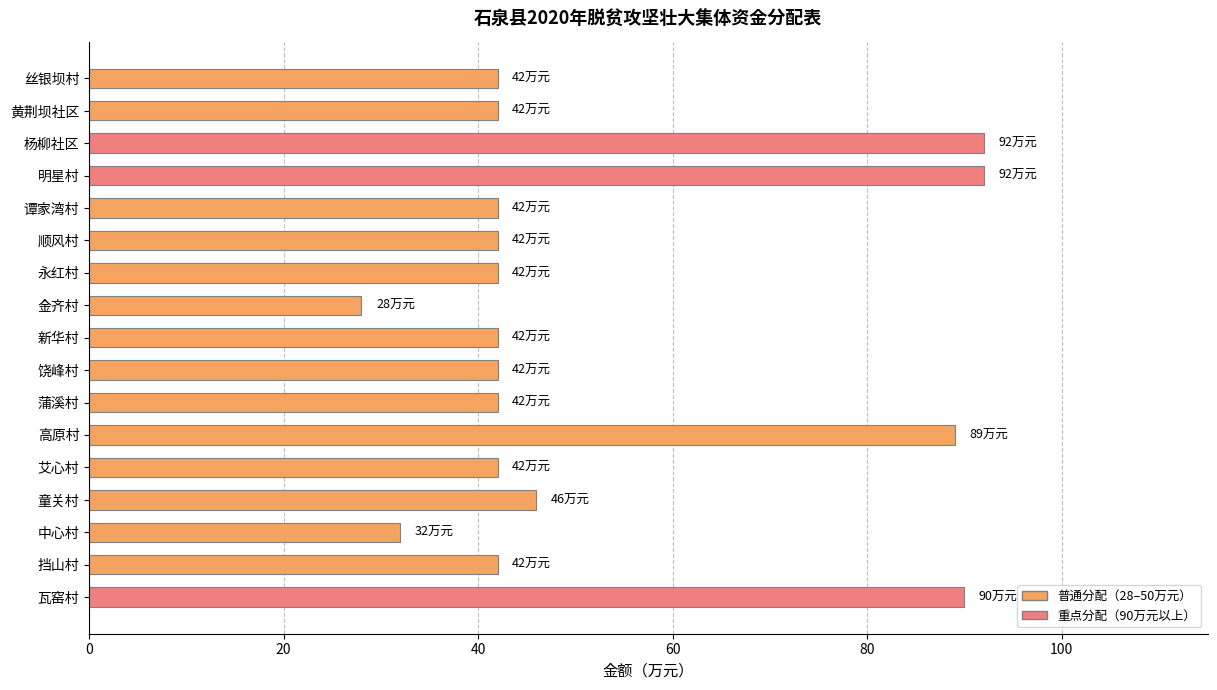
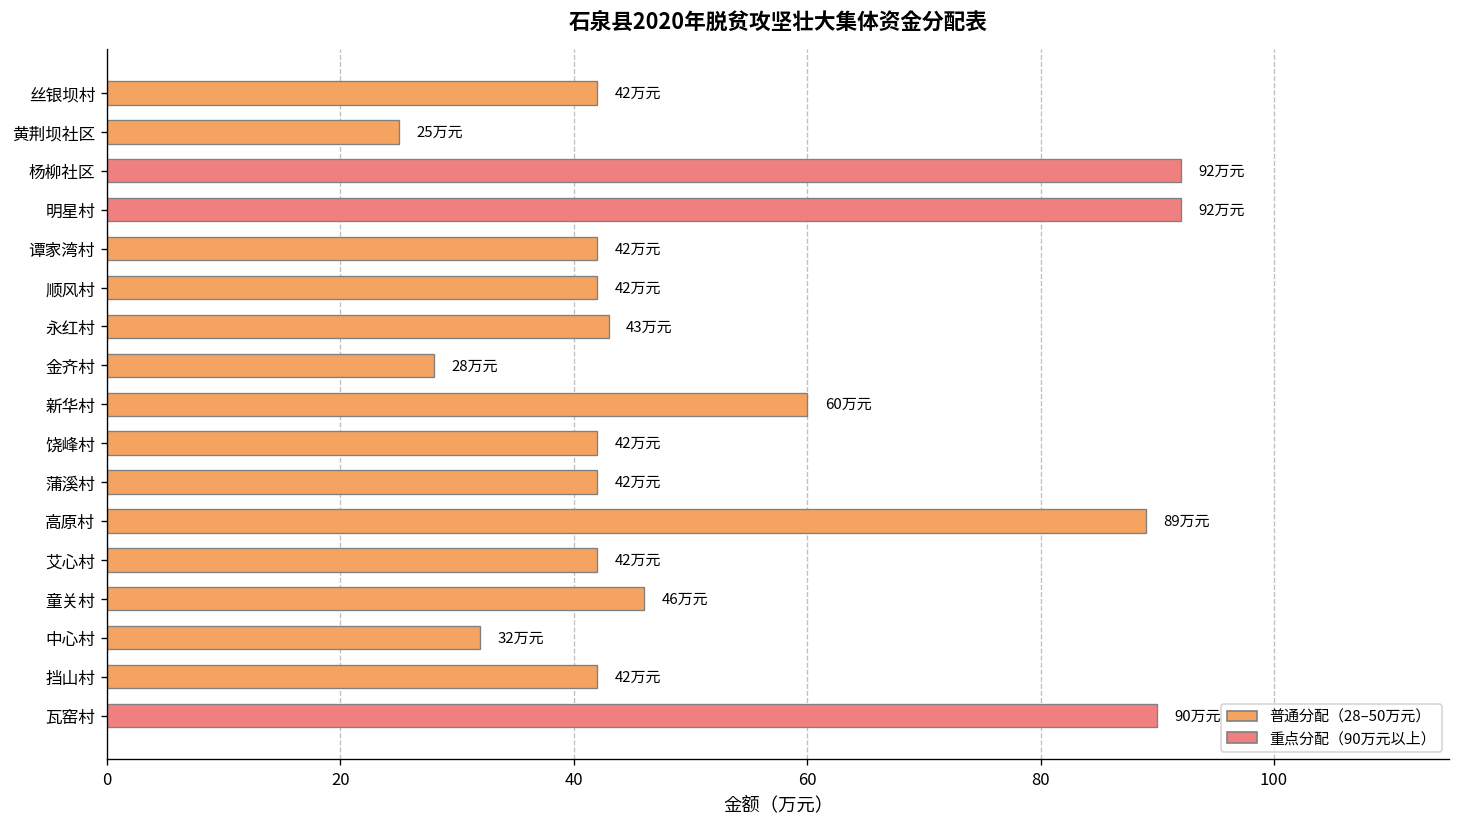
  {
    "丝银坝村": 42,
-   "黄荆坝社区": 42,
+   "黄荆坝社区": 25,
    "杨柳社区": 92,
    "明星村": 92,
    "谭家湾村": 42,
    "顺风村": 42,
-   "永红村": 42,
+   "永红村": 43,
    "金齐村": 28,
-   "新华村": 42,
+   "新华村": 60,
    "饶峰村": 42,
    "蒲溪村": 42,
    "高原村": 89,
    "艾心村": 42,
    "童关村": 46,
    "中心村": 32,
    "挡山村": 42
  }
